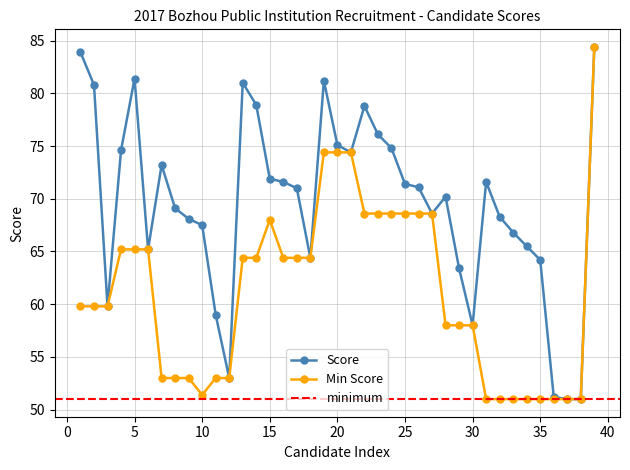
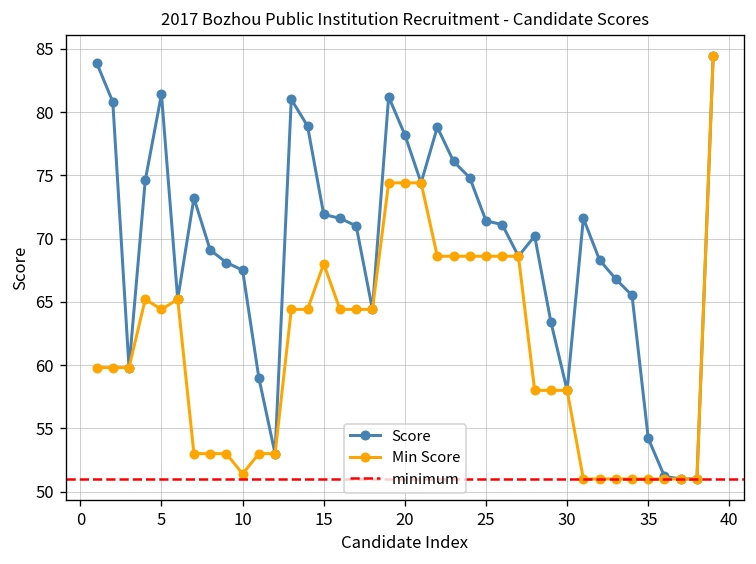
  {
    "Score": {
      "5": 81.4,
      "10": 67.5,
      "15": 71.9,
-     "20": 75.1,
+     "20": 78.2,
      "25": 71.4,
-     "35": 64.2
+     "35": 54.2
    },
    "Min Score": {
-     "5": 65.2,
+     "5": 64.4,
      "10": 51.4,
      "15": 68.0,
      "20": 74.4,
      "25": 68.6,
      "35": 51.0
    }
  }
